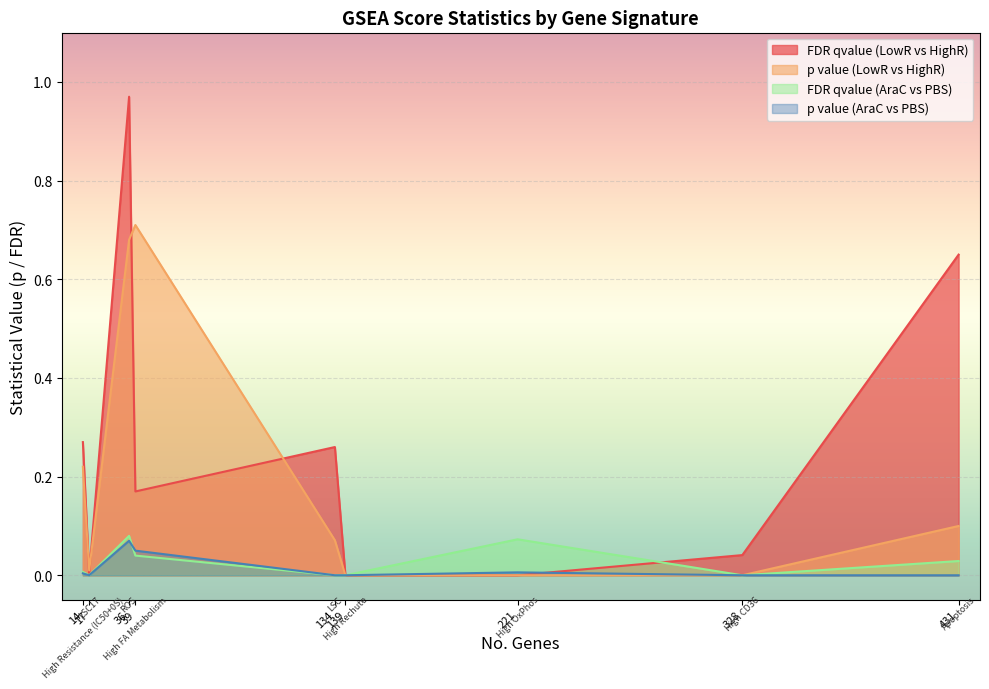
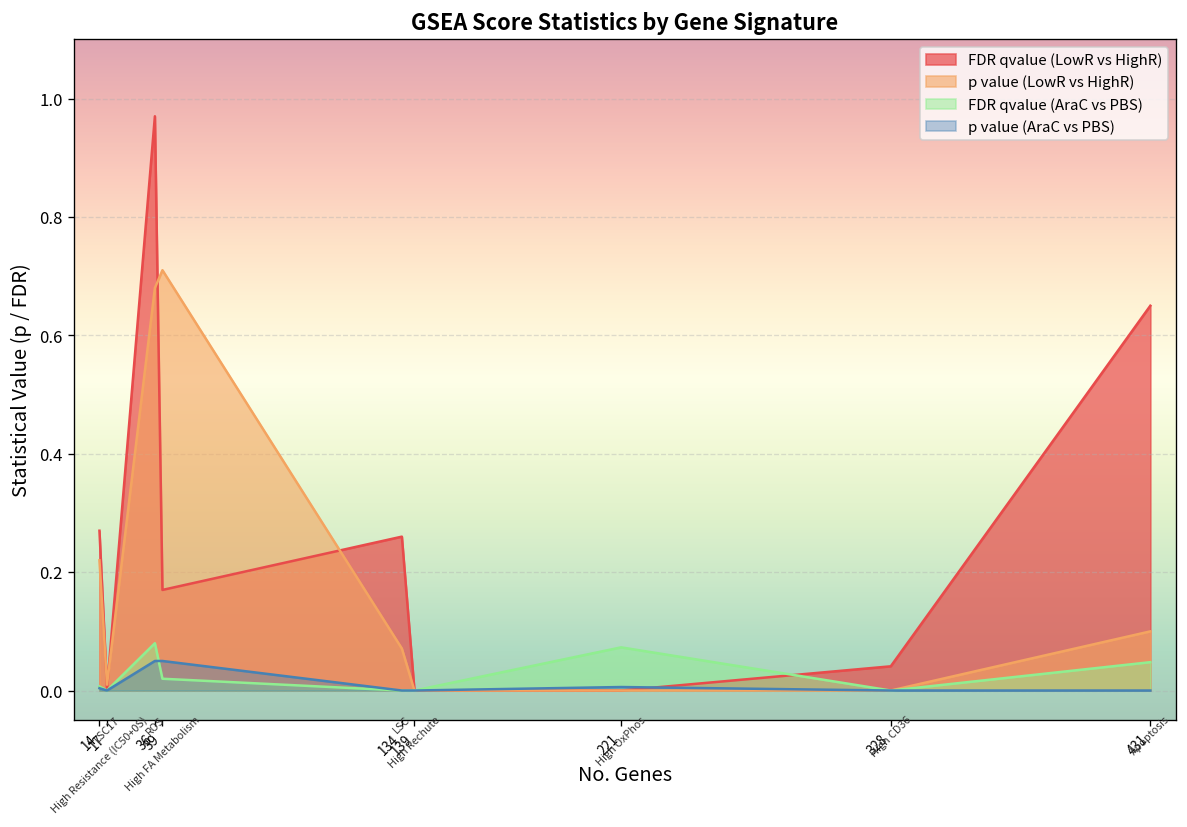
  {
    "FDR qvalue (LowR vs HighR)": {
      "14": 0.27,
      "36": 0.97,
      "39": 0.17,
      "134": 0.26,
      "328": 0.04,
      "431": 0.65
    },
    "p value (LowR vs HighR)": {
      "14": 0.22,
      "17": 0.01,
      "36": 0.68,
      "39": 0.71,
      "134": 0.07,
      "431": 0.10
    },
    "FDR qvalue (AraC vs PBS)": {
      "36": 0.08,
-     "39": 0.04,
+     "39": 0.02,
      "221": 0.07,
-     "431": 0.03
+     "431": 0.05
    },
    "p value (AraC vs PBS)": {
-     "36": 0.07,
+     "36": 0.05,
      "39": 0.05,
      "221": 0.01,
      "431": 0.00
    }
  }
